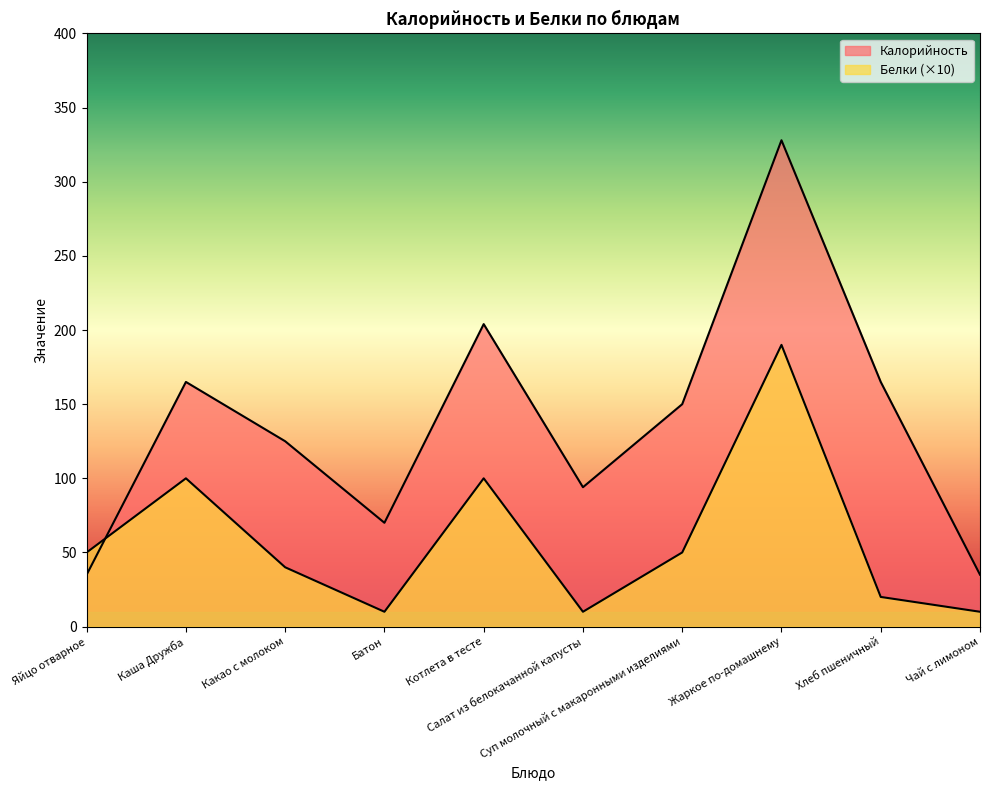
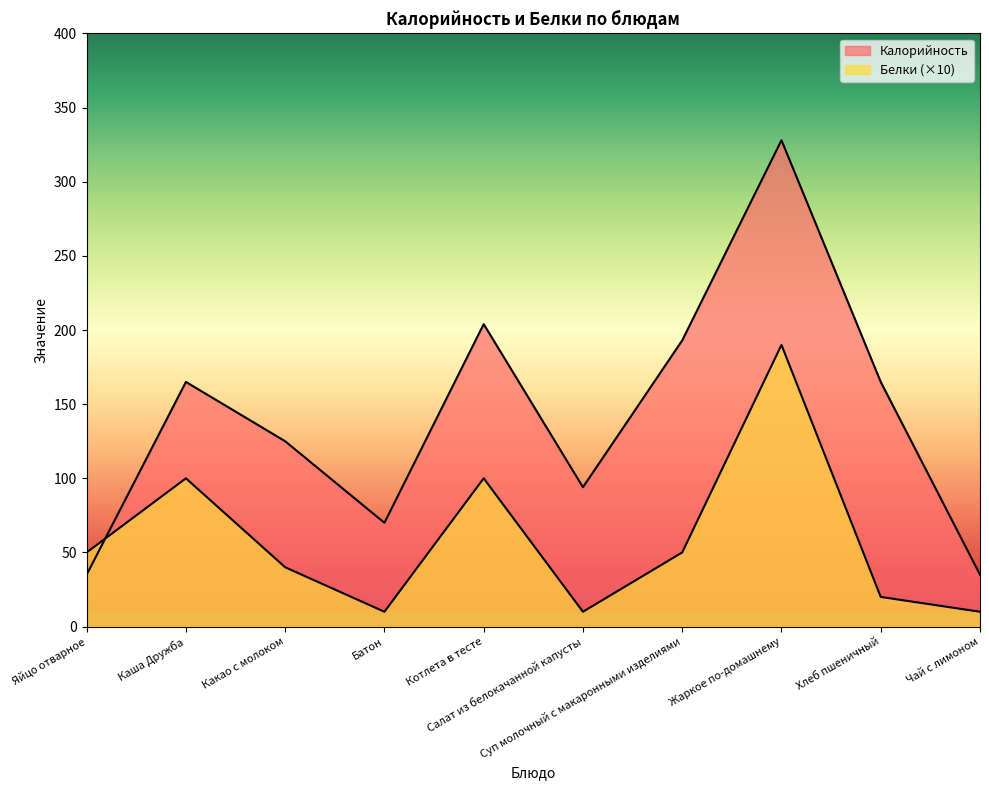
  {
    "Калорийность": {
      "Яйцо отварное": 35,
      "Каша Дружба": 165,
      "Какао c молоком": 125,
      "Батон": 70,
      "Котлета в тесте": 204,
      "Салат из белокачанной капусты": 94,
-     "Суп молочный с макаронными изделиями": 150,
+     "Суп молочный с макаронными изделиями": 193,
      "Жаркое по-домашнему": 328,
      "Хлеб пшеничный": 165,
      "Чай с лимоном": 35
    },
    "Белки (×10)": {
      "Яйцо отварное": 50,
      "Каша Дружба": 100,
      "Какао c молоком": 40,
      "Котлета в тесте": 100,
      "Суп молочный с макаронными изделиями": 50,
      "Жаркое по-домашнему": 190,
      "Хлеб пшеничный": 20
    }
  }
